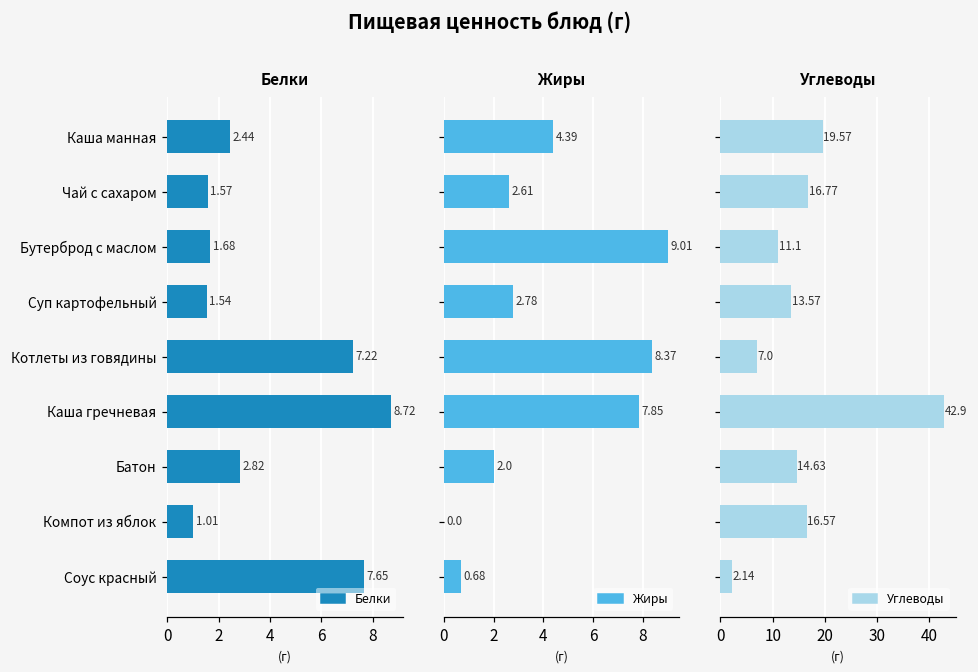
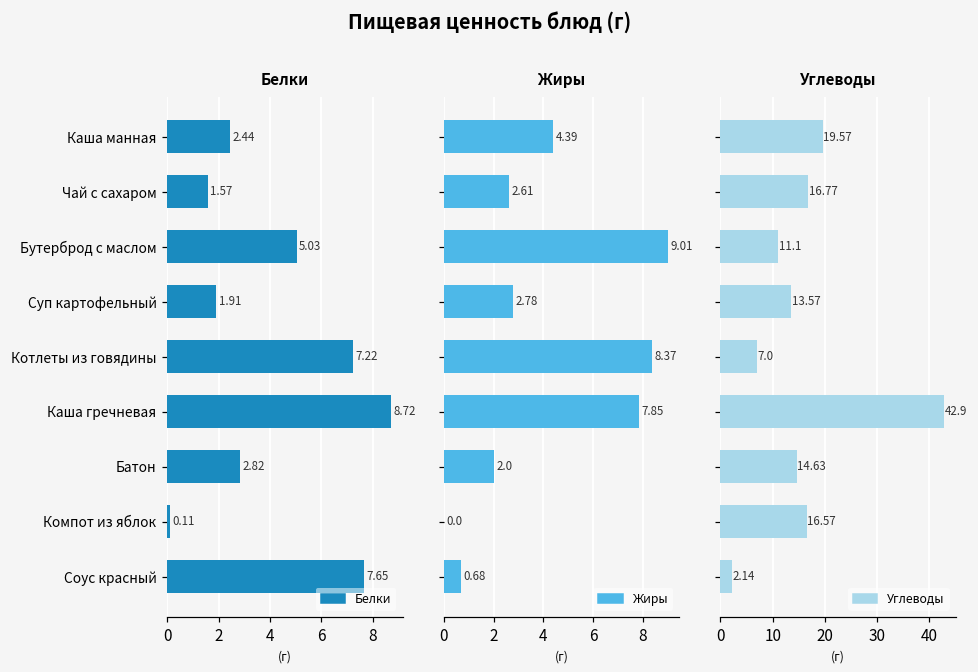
  {
    "Белки": {
      "Каша манная": 2.44,
      "Чай с сахаром": 1.57,
-     "Бутерброд с маслом": 1.68,
-     "Суп картофельный": 1.54,
+     "Бутерброд с маслом": 5.03,
+     "Суп картофельный": 1.91,
      "Котлеты из говядины": 7.22,
      "Каша гречневая": 8.72,
      "Батон": 2.82,
-     "Компот из яблок": 1.01,
+     "Компот из яблок": 0.11,
      "Соус красный": 7.65
    }
  }
